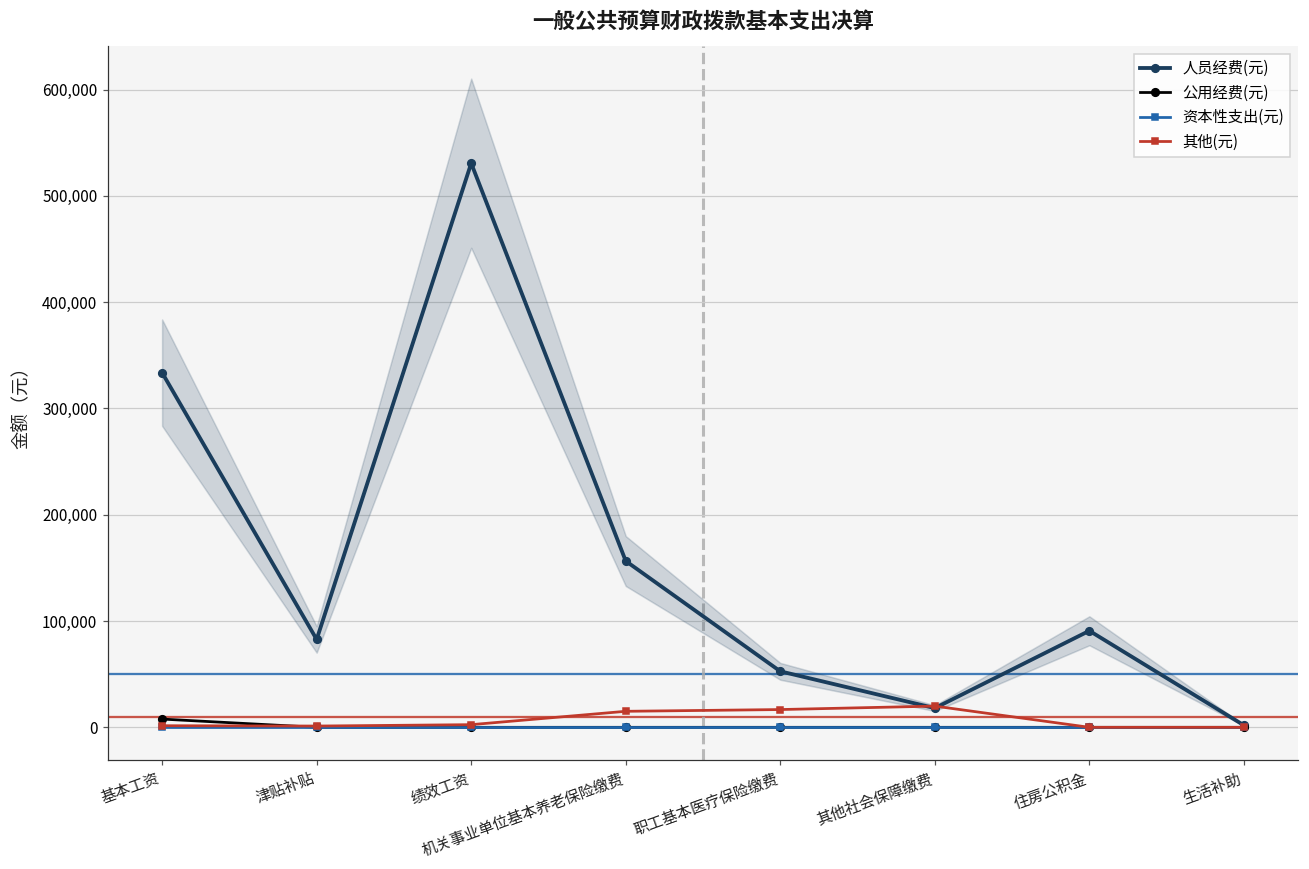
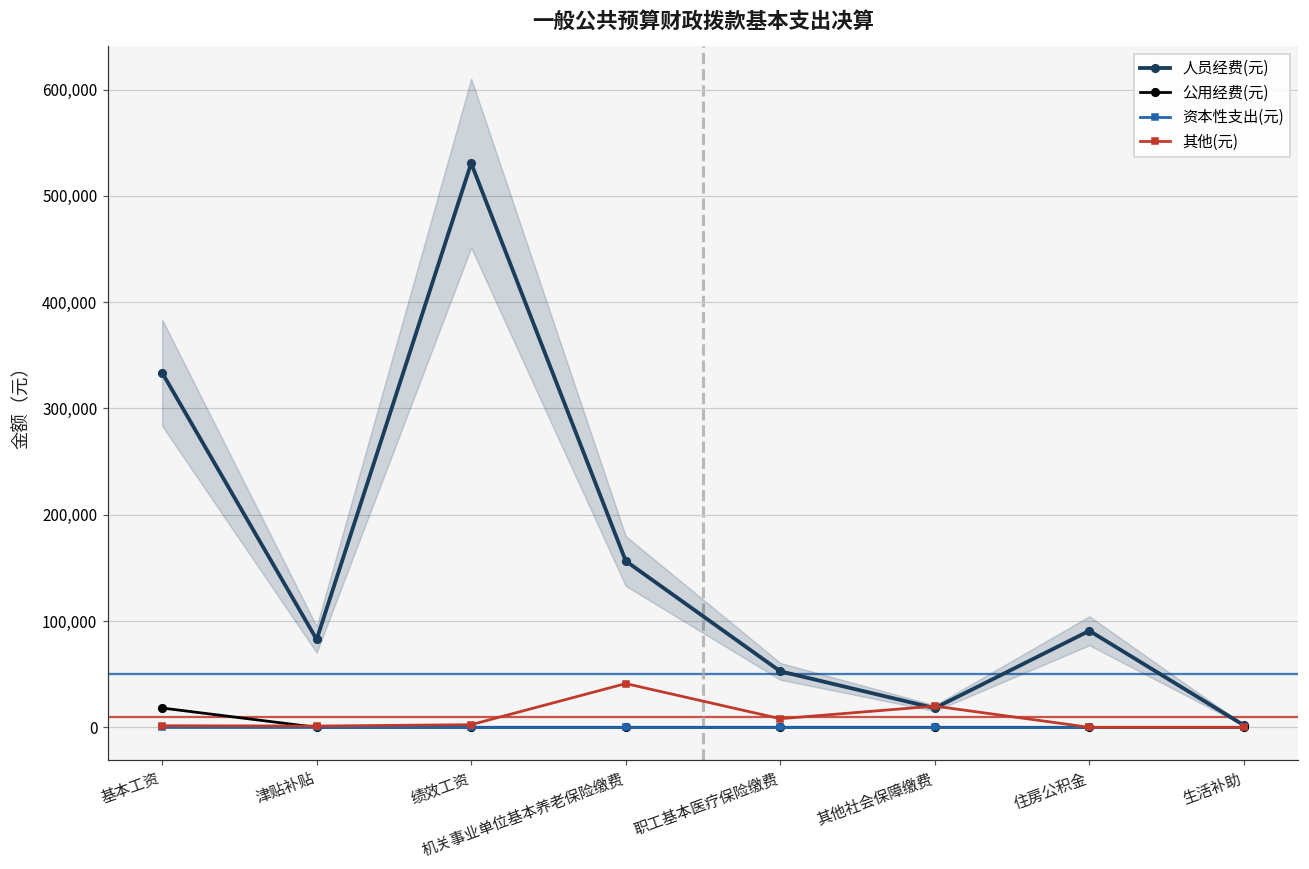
  {
    "公用经费(元)": {
-     "基本工资": "10,000"
+     "基本工资": "20,000"
    },
    "其他(元)": {
-     "机关事业单位基本养老保险缴费": "20,000",
-     "职工基本医疗保险缴费": "20,000"
+     "机关事业单位基本养老保险缴费": "40,000",
+     "职工基本医疗保险缴费": "10,000"
    }
  }
